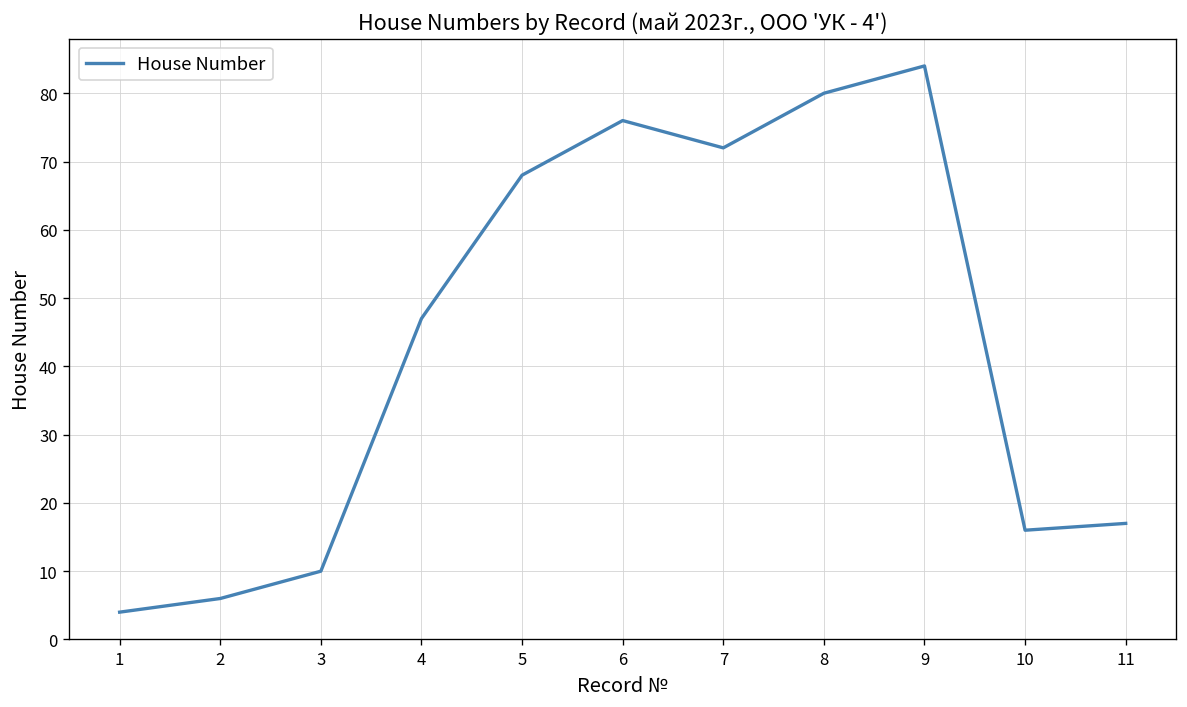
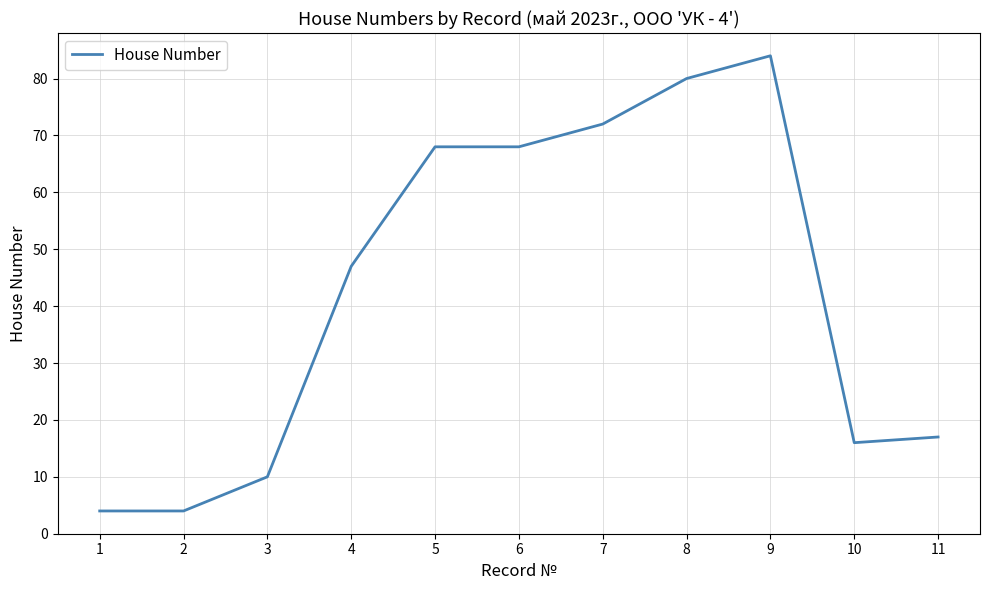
  {
    "1": 4,
-   "2": 6,
+   "2": 4,
    "3": 10,
    "4": 47,
    "5": 68,
-   "6": 76,
+   "6": 68,
    "7": 72,
    "8": 80,
    "9": 84,
    "10": 16,
    "11": 17
  }
